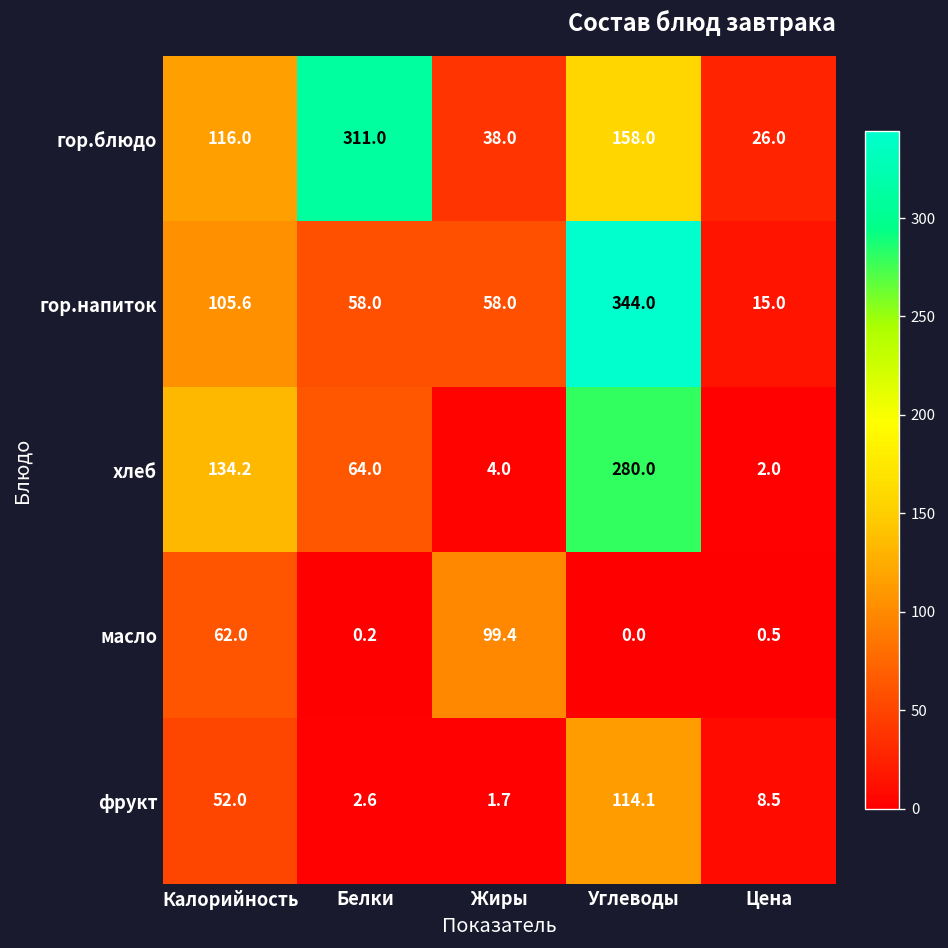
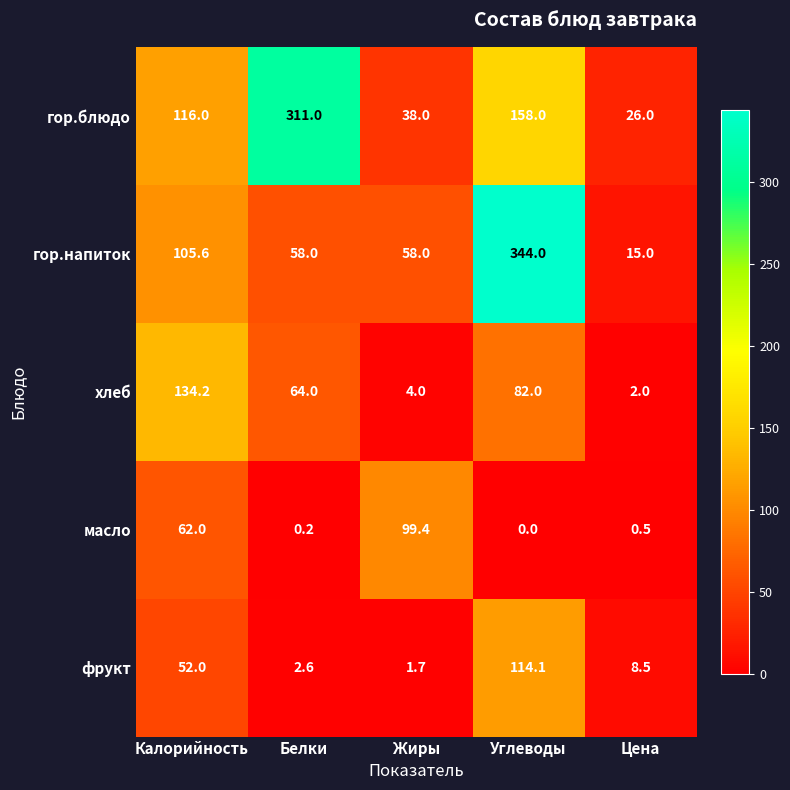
  {
    "гор.блюдо": {
      "Калорийность": 116.0,
      "Белки": 311.0,
      "Жиры": 38.0,
      "Углеводы": 158.0,
      "Цена": 26.0
    },
    "гор.напиток": {
      "Калорийность": 105.6,
      "Белки": 58.0,
      "Жиры": 58.0,
      "Углеводы": 344.0,
      "Цена": 15.0
    },
    "хлеб": {
      "Калорийность": 134.2,
      "Белки": 64.0,
      "Жиры": 4.0,
-     "Углеводы": 280.0,
+     "Углеводы": 82.0,
      "Цена": 2.0
    },
    "масло": {
      "Калорийность": 62.0,
      "Белки": 0.2,
      "Жиры": 99.4,
      "Углеводы": 0.0,
      "Цена": 0.5
    },
    "фрукт": {
      "Калорийность": 52.0,
      "Белки": 2.6,
      "Жиры": 1.7,
      "Углеводы": 114.1,
      "Цена": 8.5
    }
  }
